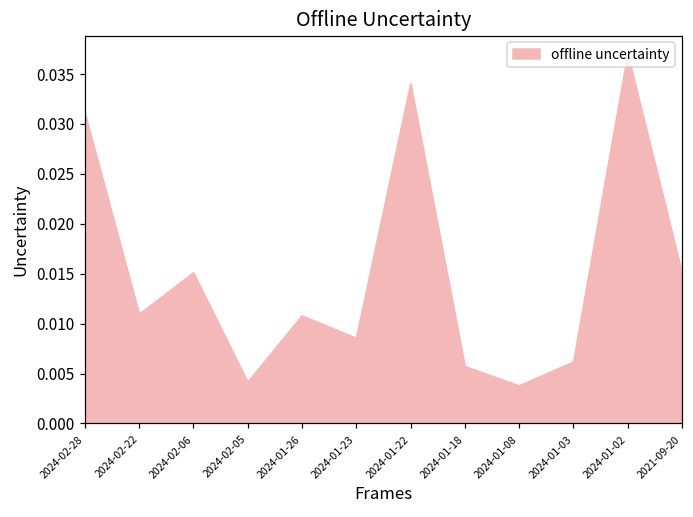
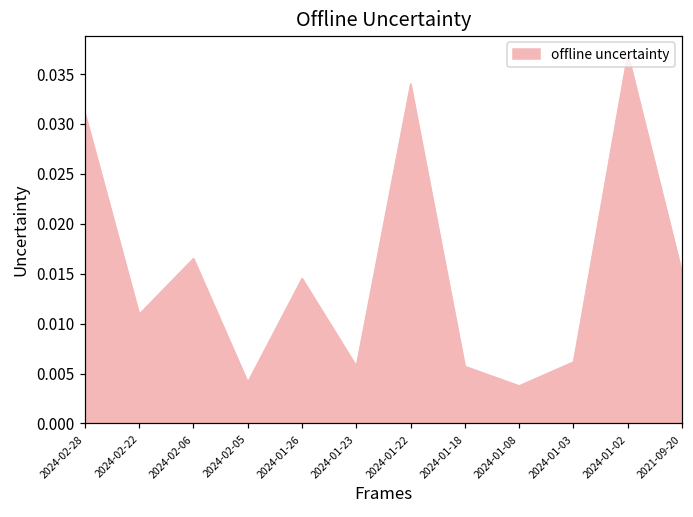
  {
    "2024-02-28": 0.031,
    "2024-02-22": 0.011,
-   "2024-02-06": 0.015,
+   "2024-02-06": 0.017,
    "2024-02-05": 0.004,
-   "2024-01-26": 0.011,
-   "2024-01-23": 0.009,
+   "2024-01-26": 0.015,
+   "2024-01-23": 0.006,
    "2024-01-22": 0.034,
    "2024-01-18": 0.006,
    "2024-01-08": 0.004,
    "2024-01-03": 0.006,
    "2021-09-20": 0.015
  }
